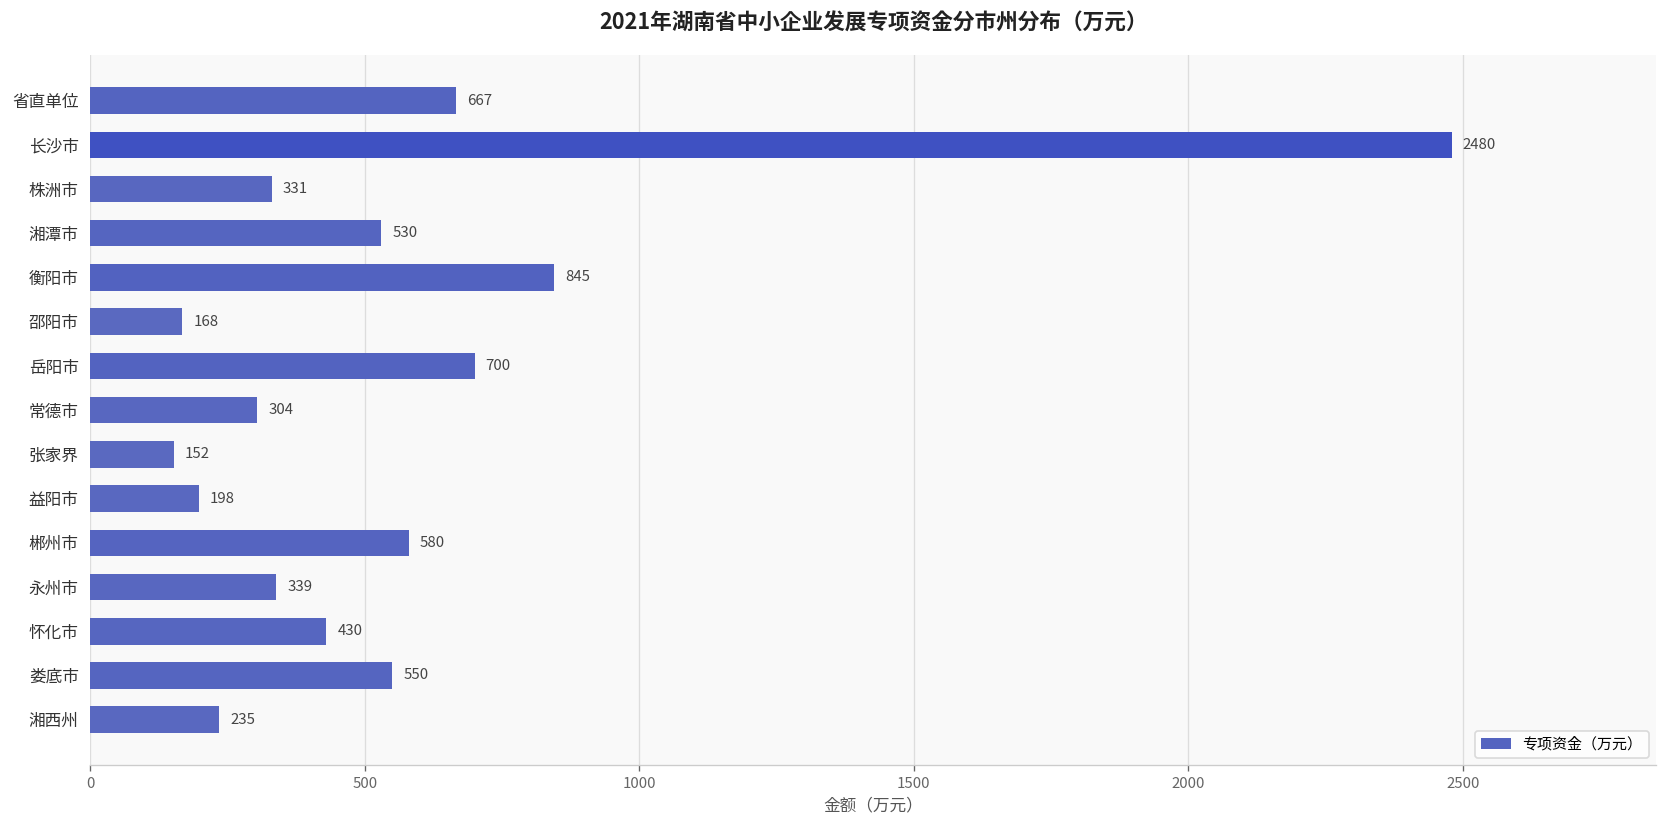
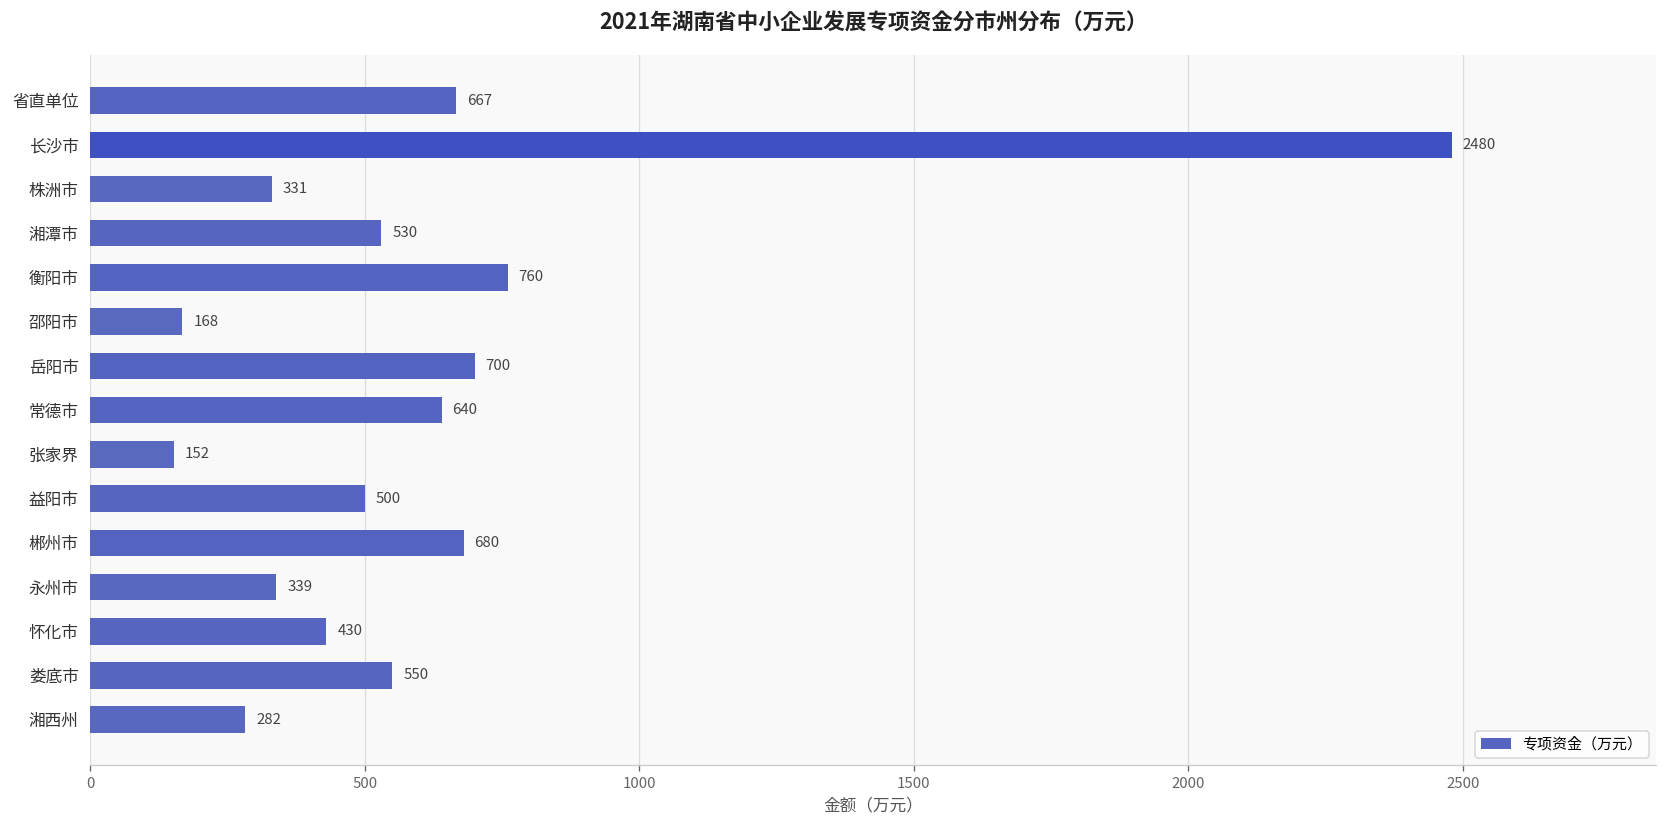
  {
    "省直单位": 667,
    "长沙市": 2480,
    "株洲市": 331,
    "湘潭市": 530,
-   "衡阳市": 845,
+   "衡阳市": 760,
    "邵阳市": 168,
    "岳阳市": 700,
-   "常德市": 304,
+   "常德市": 640,
    "张家界": 152,
-   "益阳市": 198,
-   "郴州市": 580,
+   "益阳市": 500,
+   "郴州市": 680,
    "永州市": 339,
    "怀化市": 430,
    "娄底市": 550,
-   "湘西州": 235
+   "湘西州": 282
  }
